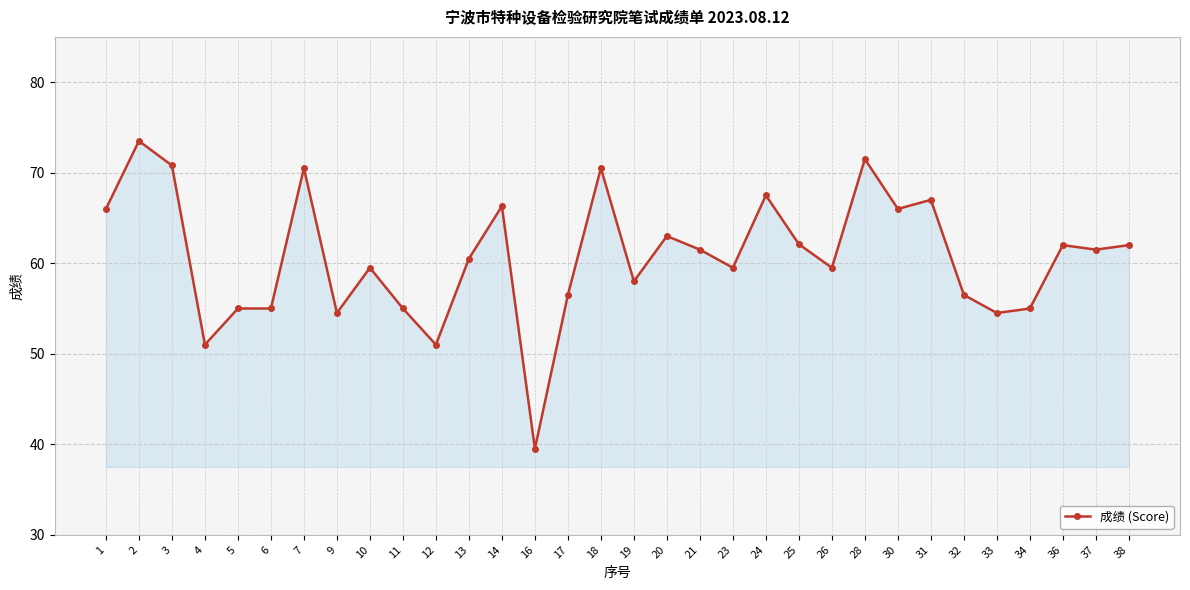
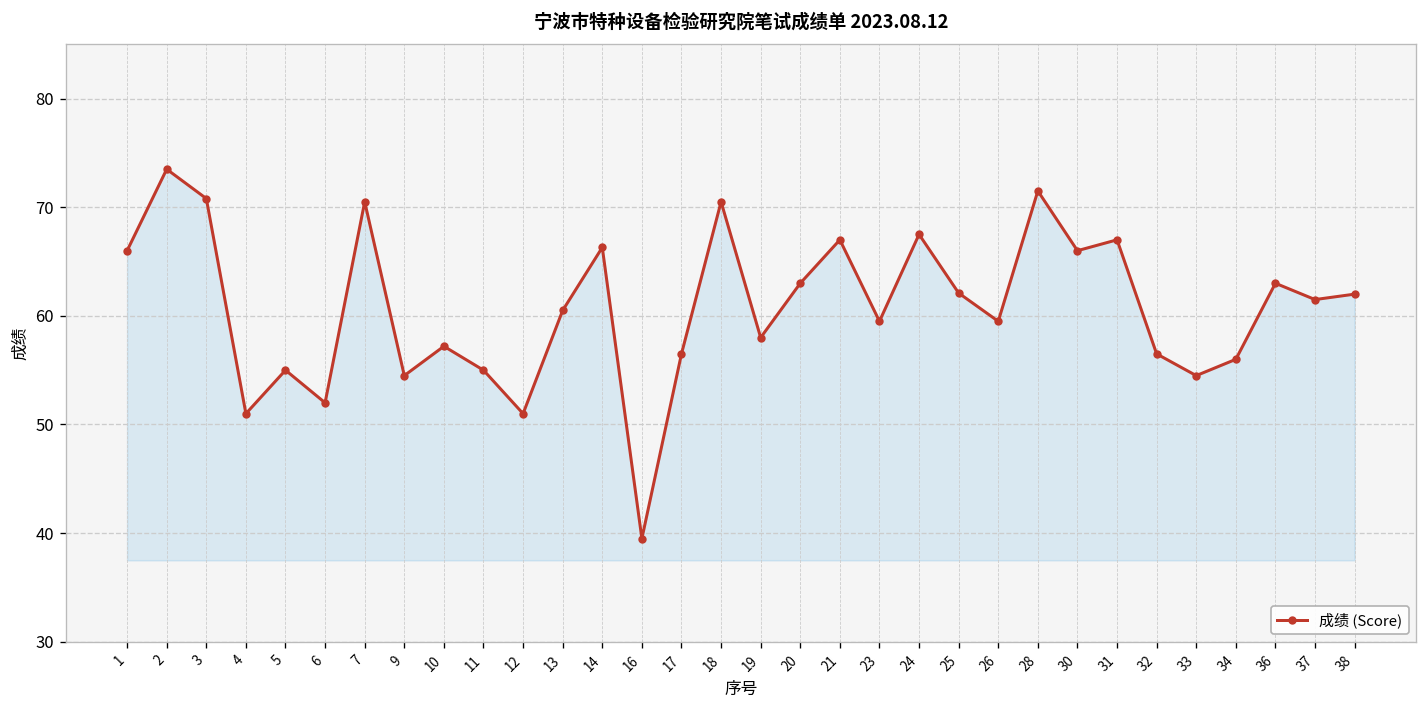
  {
    "1": 66,
    "2": 74,
    "3": 71,
    "4": 51,
    "5": 55,
-   "6": 55,
+   "6": 52,
    "7": 71,
    "9": 55,
-   "10": 60,
+   "10": 57,
    "11": 55,
    "12": 51,
    "13": 61,
    "14": 66,
    "16": 40,
    "17": 57,
    "18": 71,
    "19": 58,
    "20": 63,
-   "21": 62,
+   "21": 67,
    "23": 60,
    "24": 68,
    "25": 62,
    "26": 60,
    "28": 72,
    "30": 66,
    "31": 67,
    "32": 57,
    "33": 55,
-   "34": 55,
-   "36": 62,
+   "34": 56,
+   "36": 63,
    "37": 62,
    "38": 62
  }
